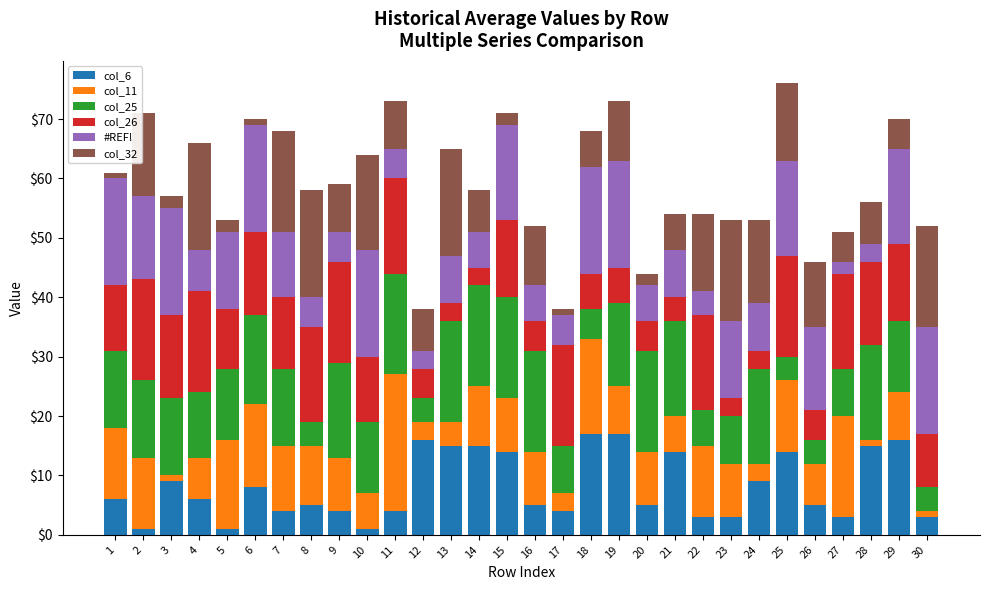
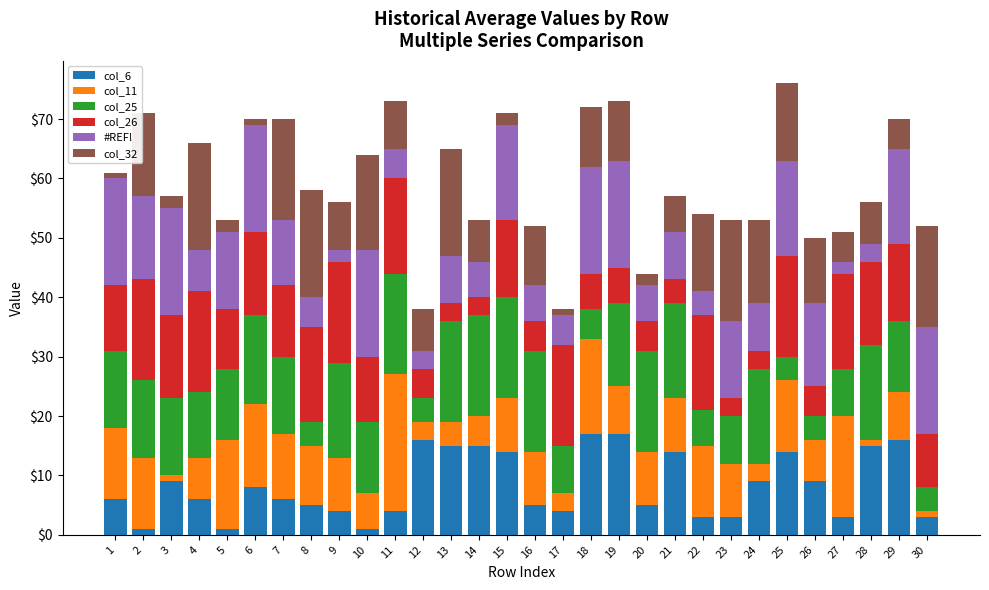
  {
    "col_6": {
      "1": "$6",
      "2": "$1",
      "3": "$9",
      "4": "$6",
      "5": "$1",
      "6": "$8",
-     "7": "$4",
+     "7": "$6",
      "8": "$5",
      "9": "$4",
      "10": "$1",
      "11": "$4",
      "12": "$16",
      "13": "$15",
      "14": "$15",
      "15": "$14",
      "16": "$5",
      "17": "$4",
      "18": "$17",
      "19": "$17",
      "20": "$5",
      "21": "$14",
      "22": "$3",
      "23": "$3",
      "24": "$9",
      "25": "$14",
-     "26": "$5",
+     "26": "$9",
      "27": "$3",
      "28": "$15",
      "29": "$16",
      "30": "$3"
    },
    "col_11": {
      "1": "$12",
      "2": "$12",
      "3": "$1",
      "4": "$7",
      "5": "$15",
      "6": "$14",
      "7": "$11",
      "8": "$10",
      "9": "$9",
      "10": "$6",
      "11": "$23",
      "12": "$3",
      "13": "$4",
-     "14": "$10",
+     "14": "$5",
      "15": "$9",
      "16": "$9",
      "17": "$3",
      "18": "$16",
      "19": "$8",
      "20": "$9",
-     "21": "$6",
+     "21": "$9",
      "22": "$12",
      "23": "$9",
      "24": "$3",
      "25": "$12",
      "26": "$7",
      "27": "$17",
      "28": "$1",
      "29": "$8",
      "30": "$1"
    },
    "col_25": {
      "1": "$13",
      "2": "$13",
      "3": "$13",
      "4": "$11",
      "5": "$12",
      "6": "$15",
      "7": "$13",
      "8": "$4",
      "9": "$16",
      "10": "$12",
      "11": "$17",
      "12": "$4",
      "13": "$17",
      "14": "$17",
      "15": "$17",
      "16": "$17",
      "17": "$8",
      "18": "$5",
      "19": "$14",
      "20": "$17",
      "21": "$16",
      "22": "$6",
      "23": "$8",
      "24": "$16",
      "25": "$4",
      "26": "$4",
      "27": "$8",
      "28": "$16",
      "29": "$12",
      "30": "$4"
    },
    "col_26": {
      "1": "$11",
      "2": "$17",
      "3": "$14",
      "4": "$17",
      "5": "$10",
      "6": "$14",
      "7": "$12",
      "8": "$16",
      "9": "$17",
      "10": "$11",
      "11": "$16",
      "12": "$5",
      "13": "$3",
      "14": "$3",
      "15": "$13",
      "16": "$5",
      "17": "$17",
      "18": "$6",
      "19": "$6",
      "20": "$5",
      "21": "$4",
      "22": "$16",
      "23": "$3",
      "24": "$3",
      "25": "$17",
      "26": "$5",
      "27": "$16",
      "28": "$14",
      "29": "$13",
      "30": "$9"
    },
    "#REF!": {
      "1": "$18",
      "2": "$14",
      "3": "$18",
      "4": "$7",
      "5": "$13",
      "6": "$18",
      "7": "$11",
      "8": "$5",
-     "9": "$5",
+     "9": "$2",
      "10": "$18",
      "11": "$5",
      "12": "$3",
      "13": "$8",
      "14": "$6",
      "15": "$16",
      "16": "$6",
      "17": "$5",
      "18": "$18",
      "19": "$18",
      "20": "$6",
      "21": "$8",
      "22": "$4",
      "23": "$13",
      "24": "$8",
      "25": "$16",
      "26": "$14",
      "27": "$2",
      "28": "$3",
      "29": "$16",
      "30": "$18"
    },
    "col_32": {
      "1": "$1",
      "2": "$14",
      "3": "$2",
      "4": "$18",
      "5": "$2",
      "6": "$1",
      "7": "$17",
      "8": "$18",
      "9": "$8",
      "10": "$16",
      "11": "$8",
      "12": "$7",
      "13": "$18",
      "14": "$7",
      "15": "$2",
      "16": "$10",
      "17": "$1",
-     "18": "$6",
+     "18": "$10",
      "19": "$10",
      "20": "$2",
      "21": "$6",
      "22": "$13",
      "23": "$17",
      "24": "$14",
      "25": "$13",
      "26": "$11",
      "27": "$5",
      "28": "$7",
      "29": "$5",
      "30": "$17"
    }
  }
